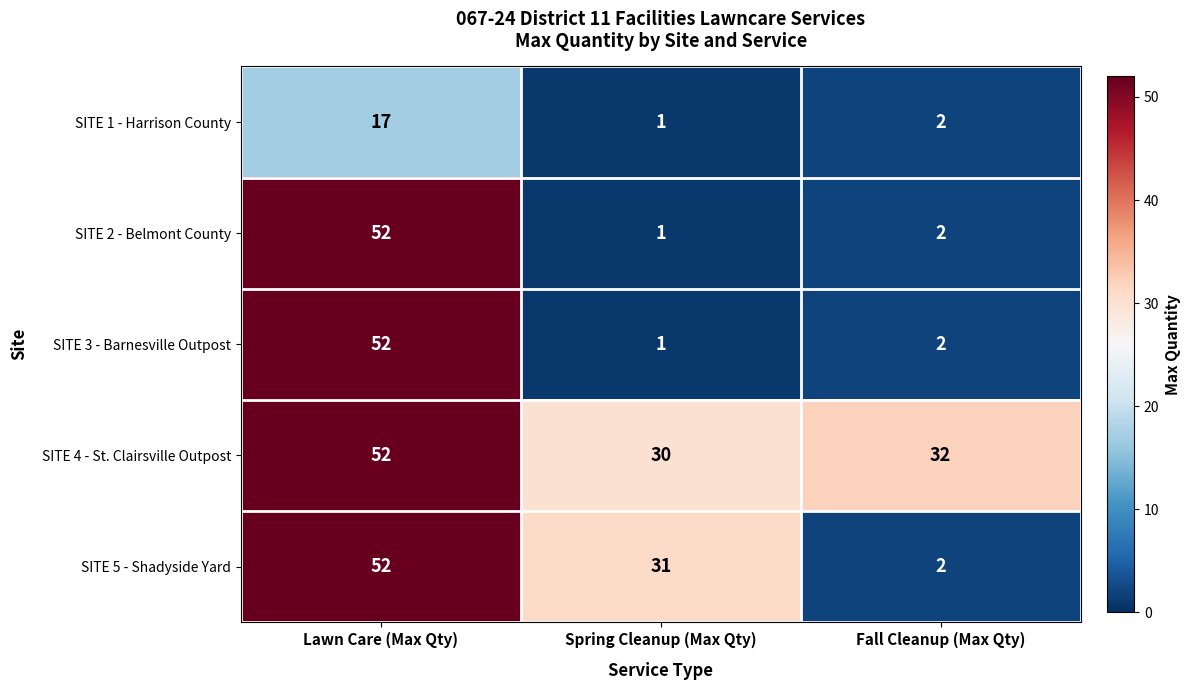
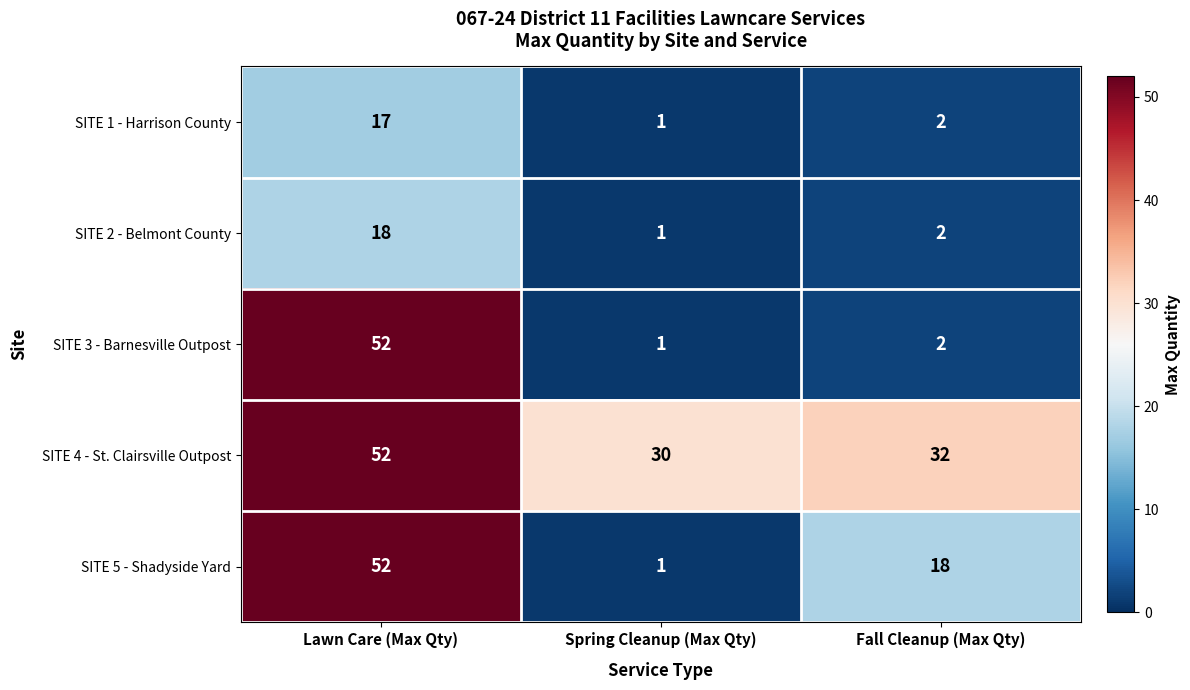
  {
    "SITE 1 - Harrison County": {
      "Lawn Care (Max Qty)": 17,
      "Spring Cleanup (Max Qty)": 1,
      "Fall Cleanup (Max Qty)": 2
    },
    "SITE 2 - Belmont County": {
-     "Lawn Care (Max Qty)": 52,
+     "Lawn Care (Max Qty)": 18,
      "Spring Cleanup (Max Qty)": 1,
      "Fall Cleanup (Max Qty)": 2
    },
    "SITE 3 - Barnesville Outpost": {
      "Lawn Care (Max Qty)": 52,
      "Spring Cleanup (Max Qty)": 1,
      "Fall Cleanup (Max Qty)": 2
    },
    "SITE 4 - St. Clairsville Outpost": {
      "Lawn Care (Max Qty)": 52,
      "Spring Cleanup (Max Qty)": 30,
      "Fall Cleanup (Max Qty)": 32
    },
    "SITE 5 - Shadyside Yard": {
      "Lawn Care (Max Qty)": 52,
-     "Spring Cleanup (Max Qty)": 31,
-     "Fall Cleanup (Max Qty)": 2
+     "Spring Cleanup (Max Qty)": 1,
+     "Fall Cleanup (Max Qty)": 18
    }
  }
